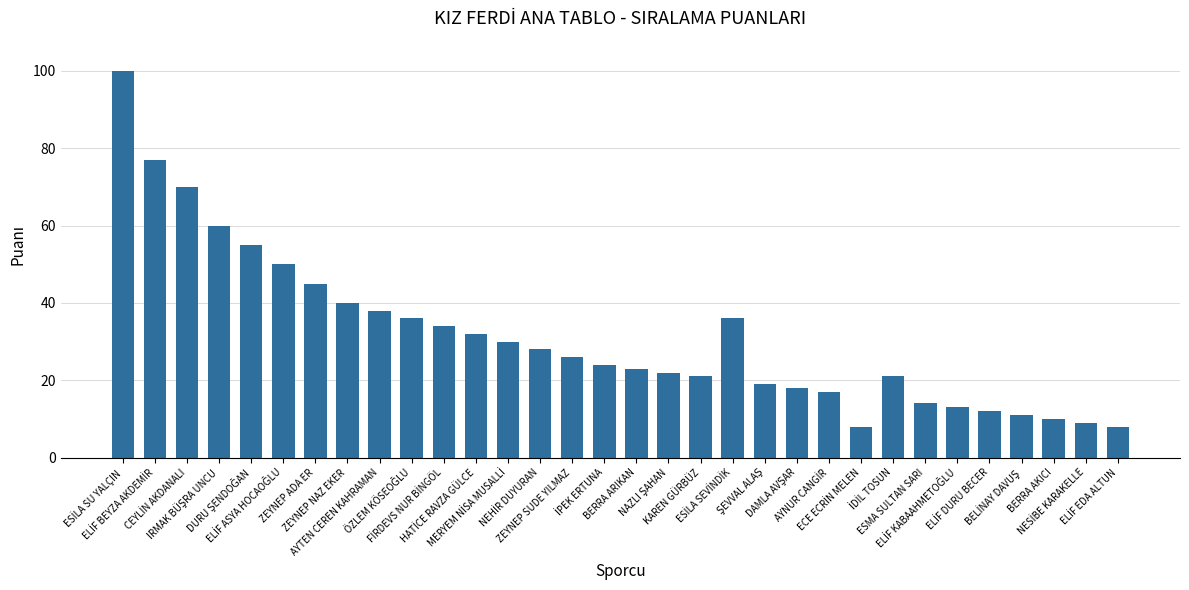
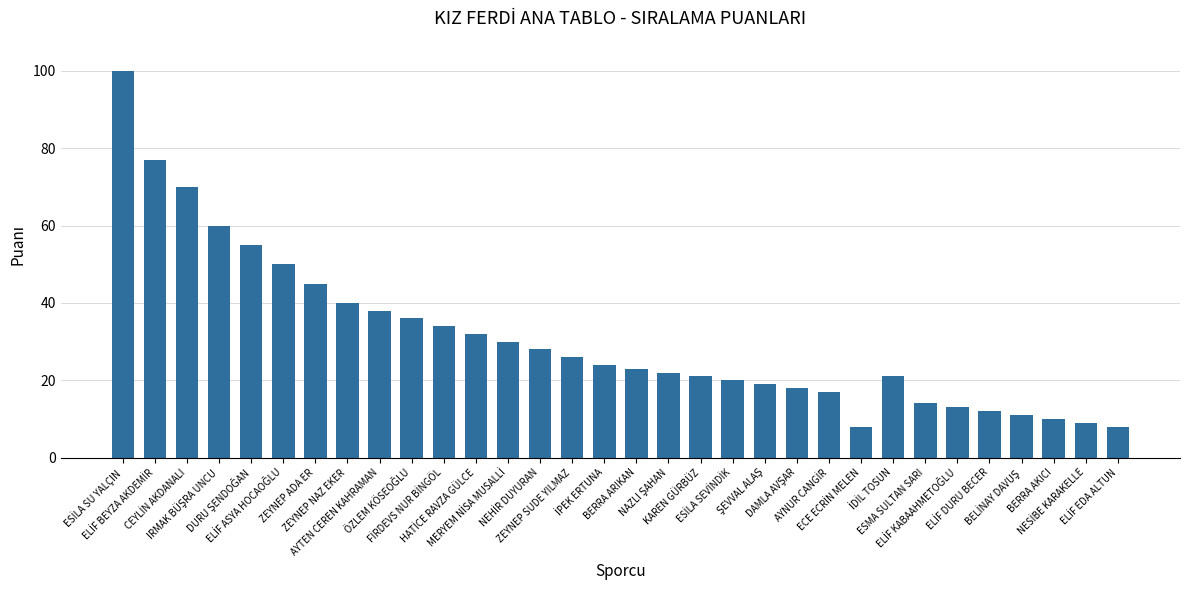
  {
    "ESİLA SU YALÇIN": 100,
    "ELİF BEYZA AKDEMİR": 77,
    "CEYLİN AKDANALI": 70,
    "IRMAK BÜŞRA UNCU": 60,
    "DURU ŞENDOĞAN": 55,
    "ELİF ASYA HOCAOĞLU": 50,
    "ZEYNEP ADA ER": 45,
    "ZEYNEP NAZ EKER": 40,
    "AYTEN CEREN KAHRAMAN": 38,
    "ÖZLEM KÖSEOĞLU": 36,
    "FİRDEVS NUR BİNGÖL": 34,
    "HATİCE RAVZA GÜLCE": 32,
    "MERYEM NİSA MUSALLİ": 30,
    "NEHİR DUYURAN": 28,
    "ZEYNEP SUDE YILMAZ": 26,
    "İPEK ERTUNA": 24,
    "BERRA ARIKAN": 23,
    "NAZLI ŞAHAN": 22,
    "KAREN GÜRBÜZ": 21,
-   "ESİLA SEVİNDİK": 36,
+   "ESİLA SEVİNDİK": 20,
    "ŞEVVAL ALAŞ": 19,
    "DAMLA AVŞAR": 18,
    "AYNUR CANGİR": 17,
    "ECE ECRİN MELEN": 8,
    "İDİL TOSUN": 21,
    "ESMA SULTAN SARI": 14,
    "ELİF KABAAHMETOĞLU": 13,
    "ELİF DURU BECER": 12,
    "BELİNAY DAVUŞ": 11,
    "BERRA AKICI": 10,
    "NESİBE KARAKELLE": 9,
    "ELİF EDA ALTUN": 8
  }
